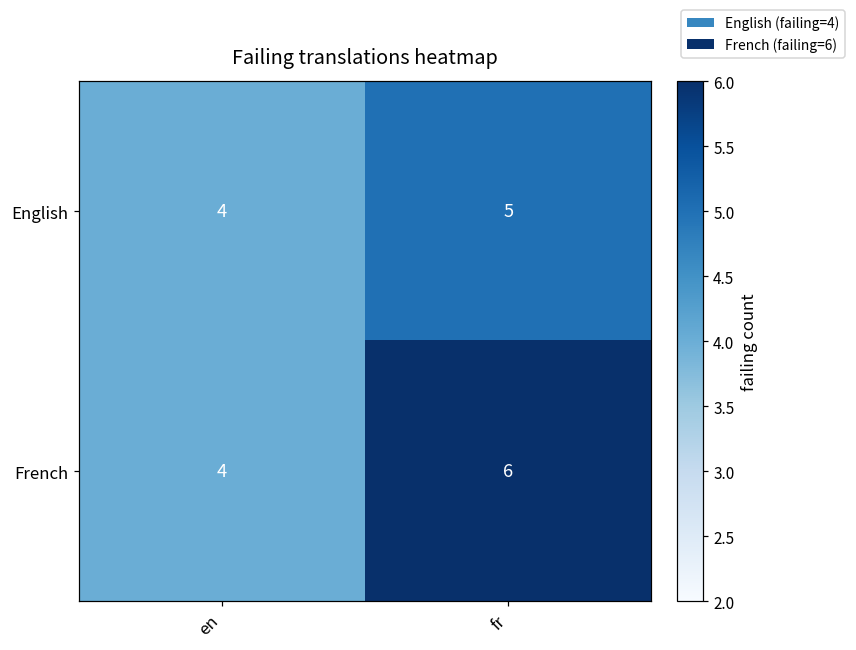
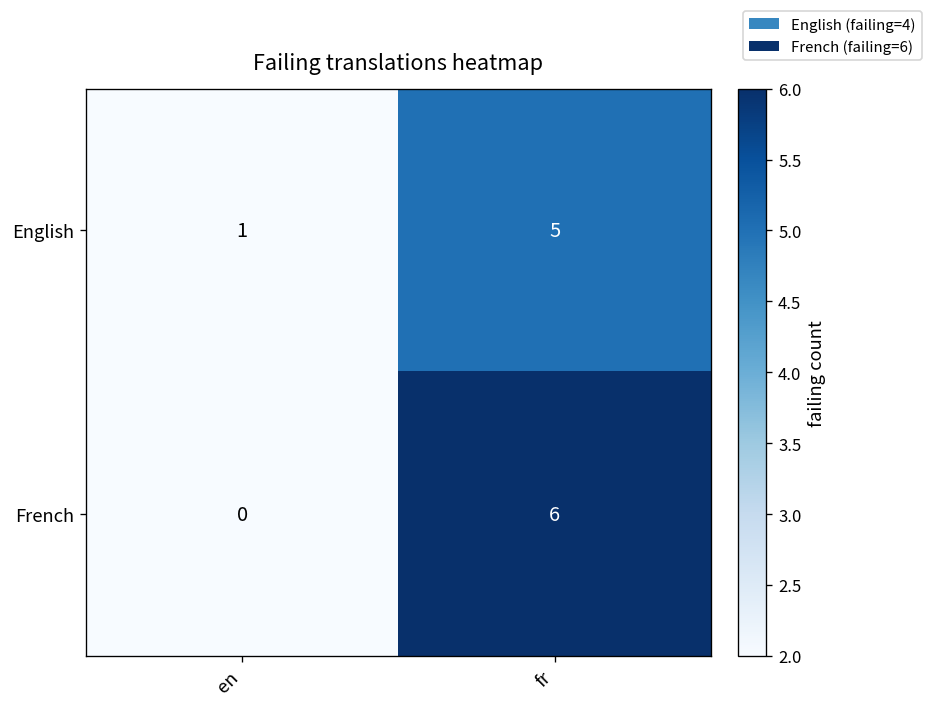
  {
    "English": {
-     "en": 4,
+     "en": 1,
      "fr": 5
    },
    "French": {
-     "en": 4,
+     "en": 0,
      "fr": 6
    }
  }
